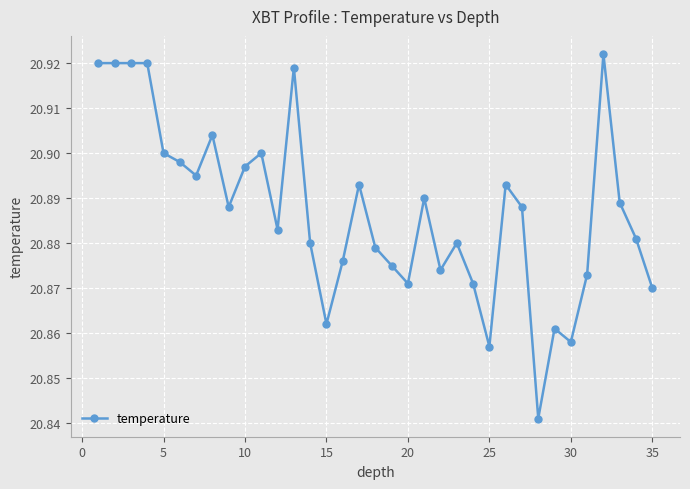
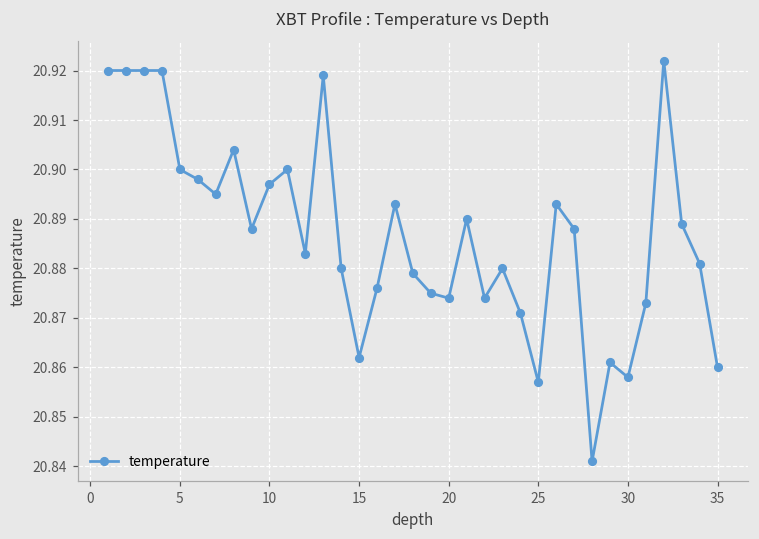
  {
    "5": 20.900,
    "10": 20.897,
    "15": 20.862,
-   "20": 20.871,
+   "20": 20.874,
    "25": 20.857,
    "30": 20.858,
-   "35": 20.87
+   "35": 20.86
  }
